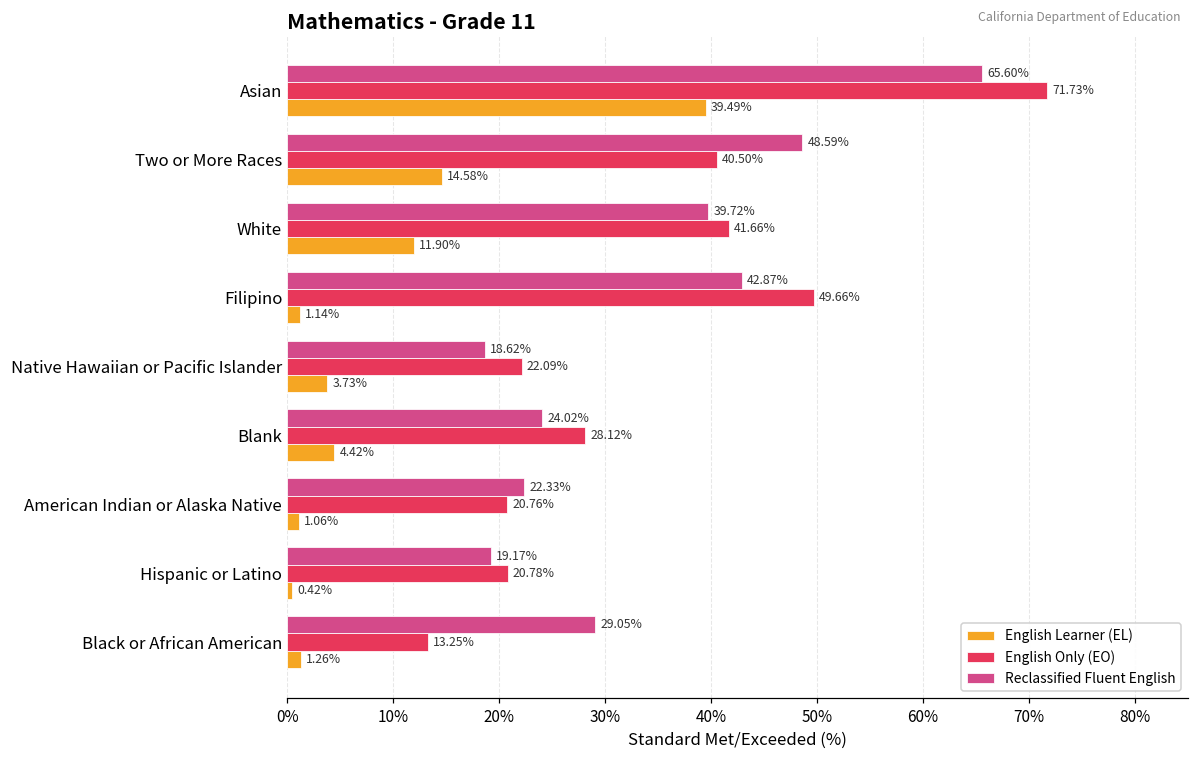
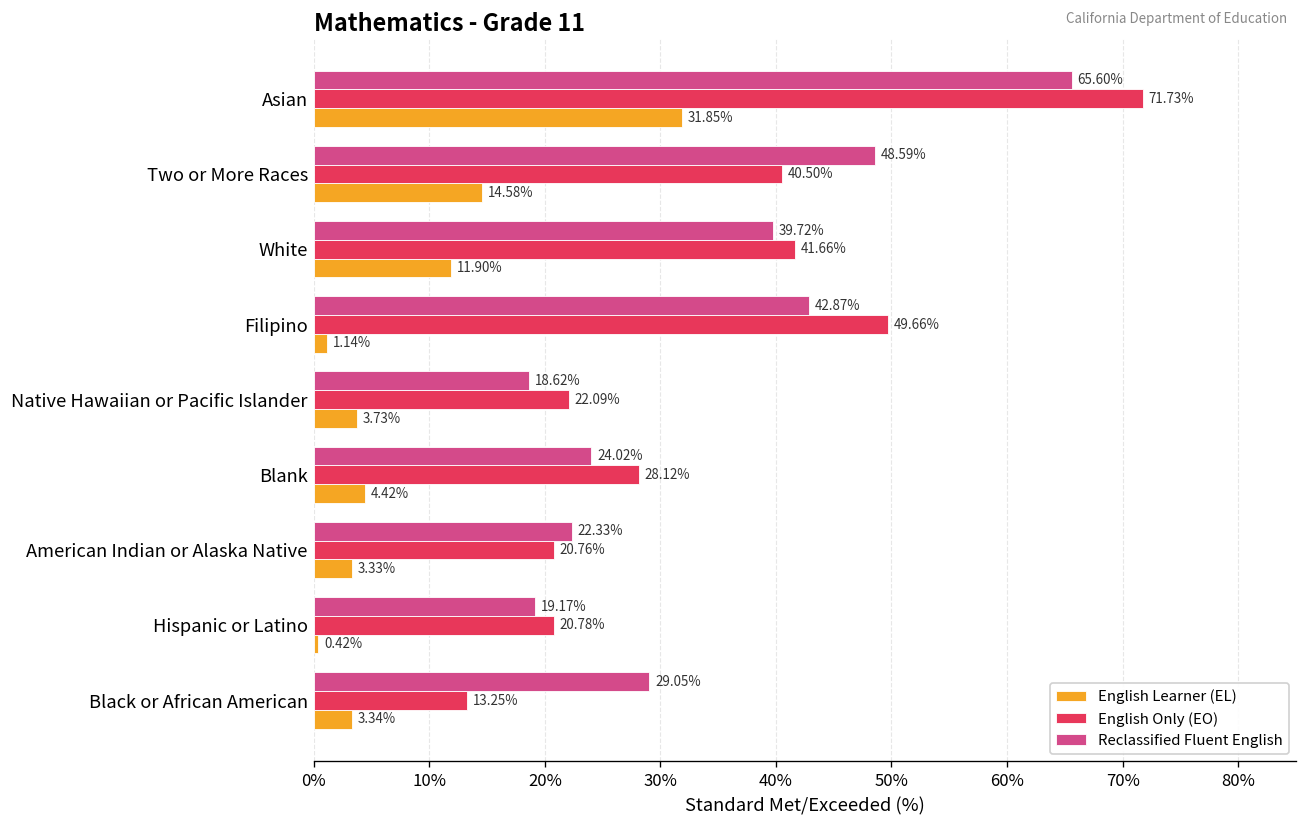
  {
    "English Learner (EL)": {
-     "Asian": "39.49%",
+     "Asian": "31.85%",
      "Two or More Races": "14.58%",
      "White": "11.90%",
      "Filipino": "1.14%",
      "Native Hawaiian or Pacific Islander": "3.73%",
      "Blank": "4.42%",
-     "American Indian or Alaska Native": "1.06%",
+     "American Indian or Alaska Native": "3.33%",
      "Hispanic or Latino": "0.42%",
-     "Black or African American": "1.26%"
+     "Black or African American": "3.34%"
    }
  }
